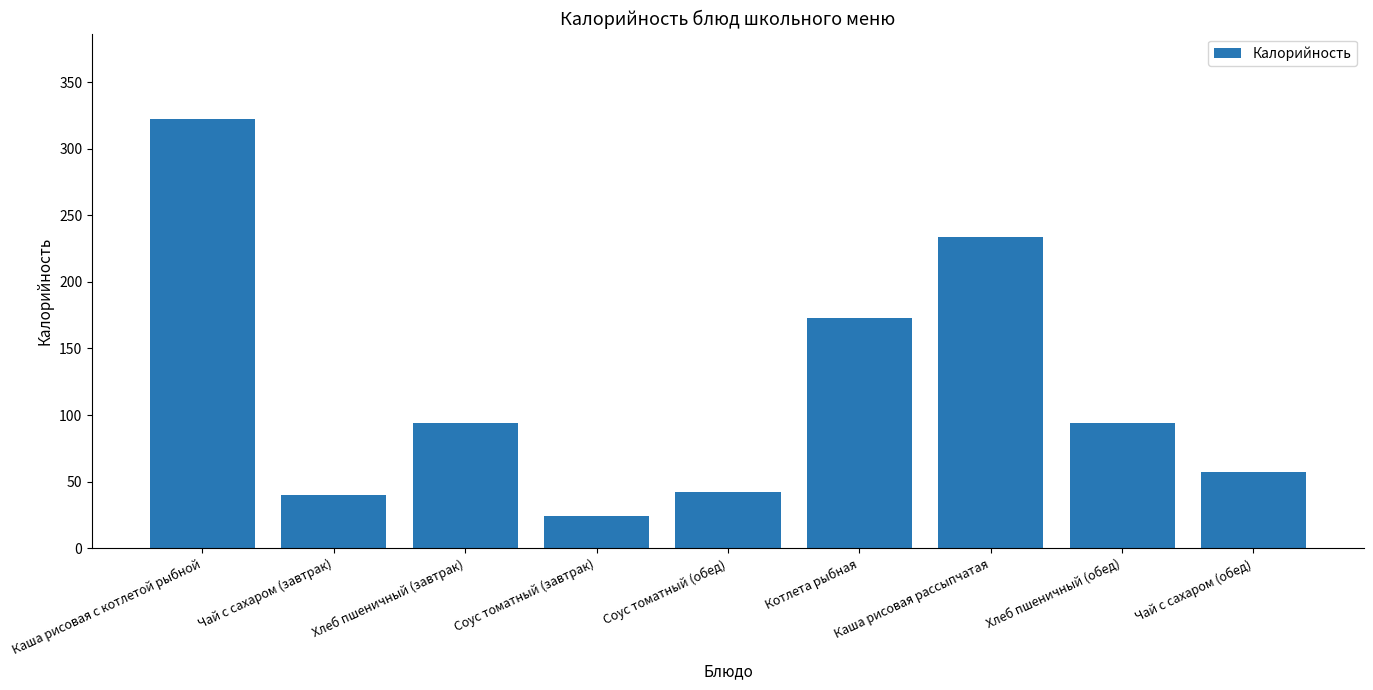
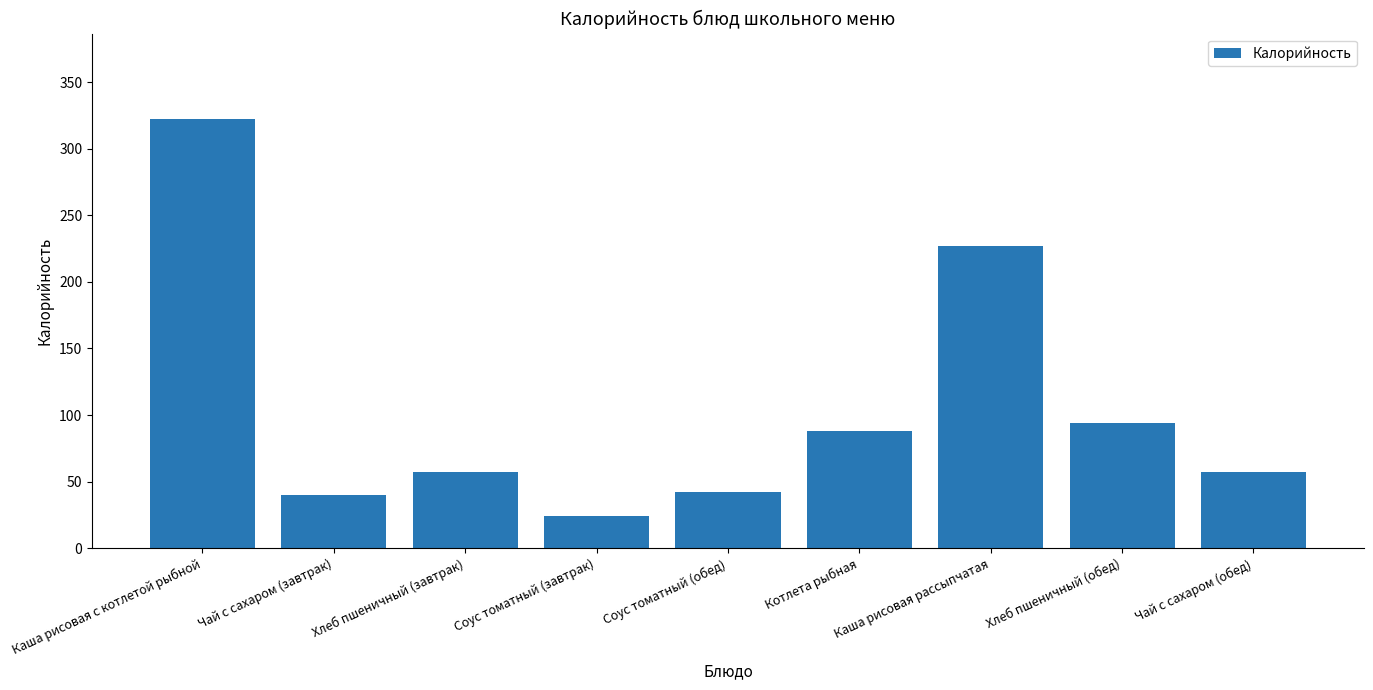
  {
    "Каша рисовая с котлетой рыбной": 322,
    "Чай с сахаром (завтрак)": 40,
-   "Хлеб пшеничный (завтрак)": 94,
+   "Хлеб пшеничный (завтрак)": 57,
    "Соус томатный (завтрак)": 24,
    "Соус томатный (обед)": 42,
-   "Котлета рыбная": 173,
-   "Каша рисовая рассыпчатая": 234,
+   "Котлета рыбная": 88,
+   "Каша рисовая рассыпчатая": 227,
    "Хлеб пшеничный (обед)": 94,
    "Чай с сахаром (обед)": 57
  }
